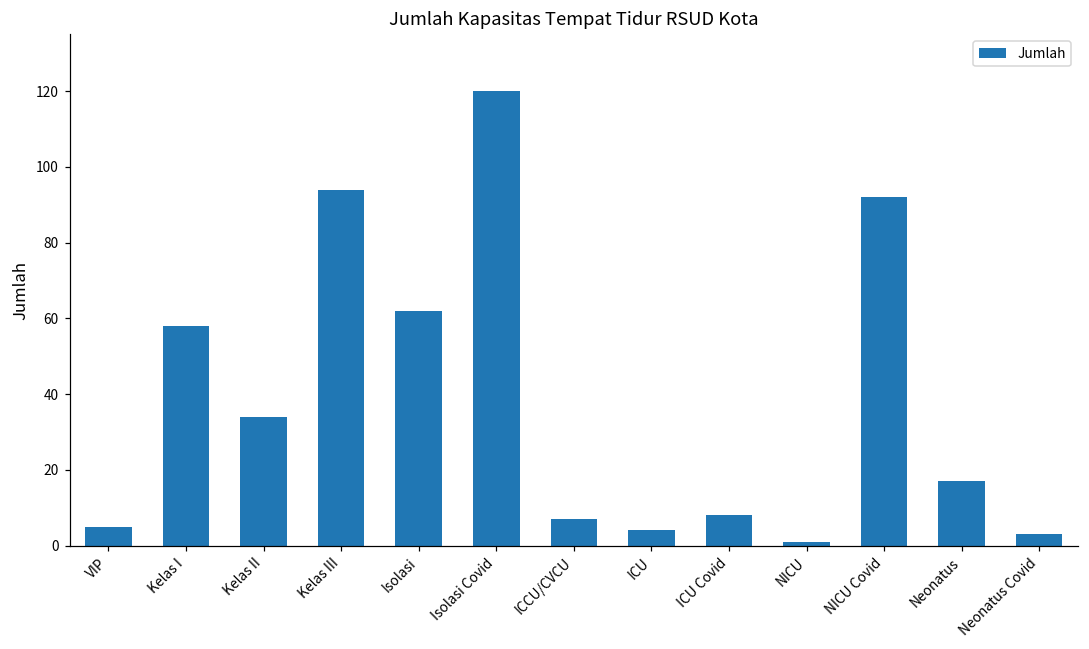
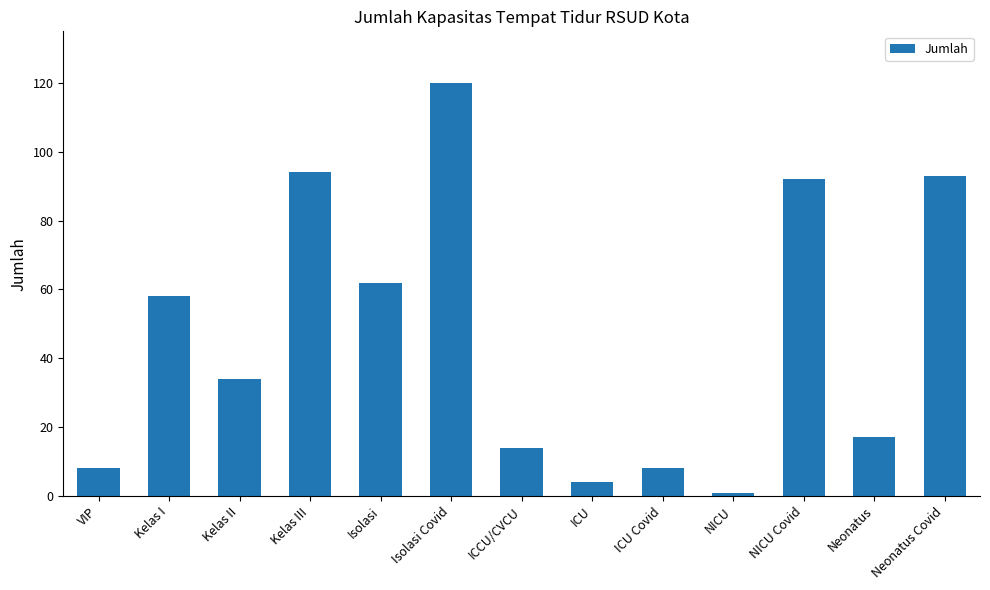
  {
-   "VIP": 5,
+   "VIP": 8,
    "Kelas I": 58,
    "Kelas II": 34,
    "Kelas III": 94,
    "Isolasi": 62,
    "Isolasi Covid": 120,
-   "ICCU/CVCU": 7,
+   "ICCU/CVCU": 14,
    "ICU": 4,
    "ICU Covid": 8,
    "NICU": 1,
    "NICU Covid": 92,
    "Neonatus": 17,
-   "Neonatus Covid": 3
+   "Neonatus Covid": 93
  }
